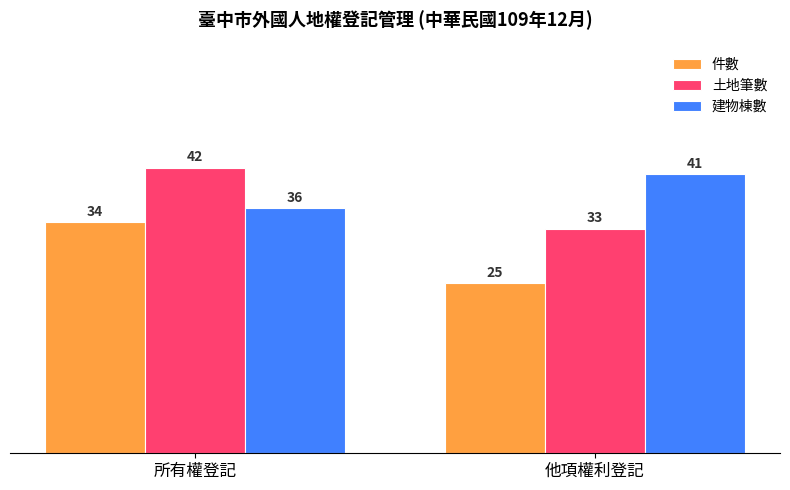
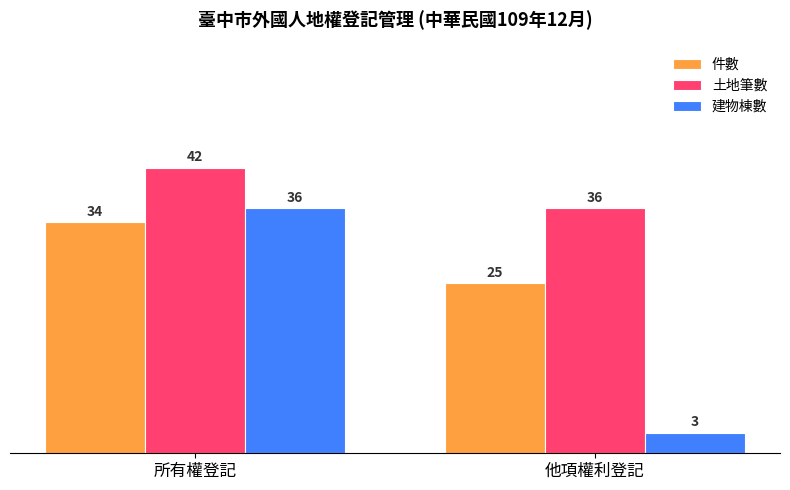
  {
    "件數": {
      "所有權登記": 34,
      "他項權利登記": 25
    },
    "土地筆數": {
      "所有權登記": 42,
-     "他項權利登記": 33
+     "他項權利登記": 36
    },
    "建物棟數": {
      "所有權登記": 36,
-     "他項權利登記": 41
+     "他項權利登記": 3
    }
  }
